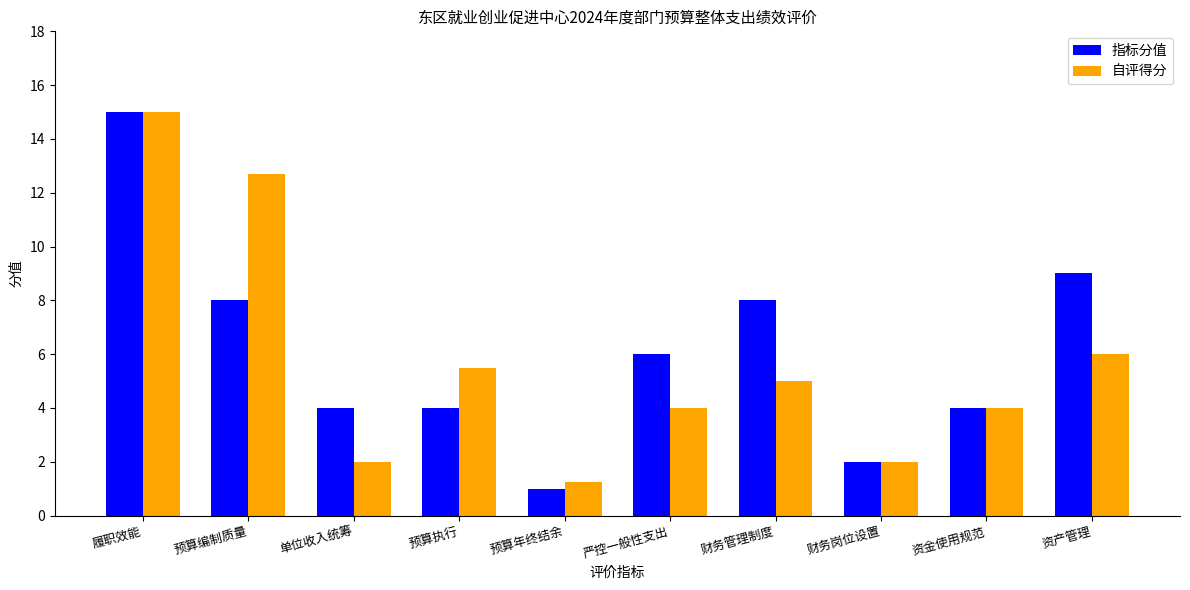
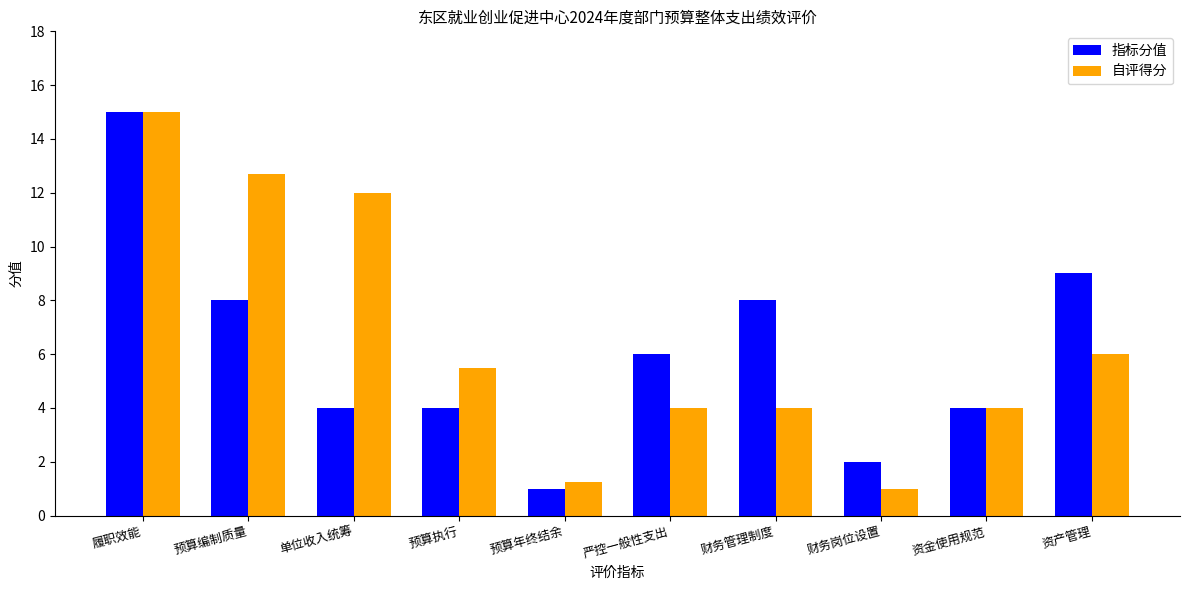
  {
    "指标分值": {
      "履职效能": 15,
      "预算编制质量": 8,
      "单位收入统筹": 4,
      "预算执行": 4,
      "预算年终结余": 1,
      "严控一般性支出": 6,
      "财务管理制度": 8,
      "财务岗位设置": 2,
      "资金使用规范": 4,
      "资产管理": 9
    },
    "自评得分": {
      "履职效能": 15,
      "预算编制质量": 12.7,
-     "单位收入统筹": 2,
+     "单位收入统筹": 12,
      "预算执行": 5.5,
      "预算年终结余": 1.3,
      "严控一般性支出": 4,
-     "财务管理制度": 5,
-     "财务岗位设置": 2,
+     "财务管理制度": 4,
+     "财务岗位设置": 1,
      "资金使用规范": 4,
      "资产管理": 6
    }
  }
